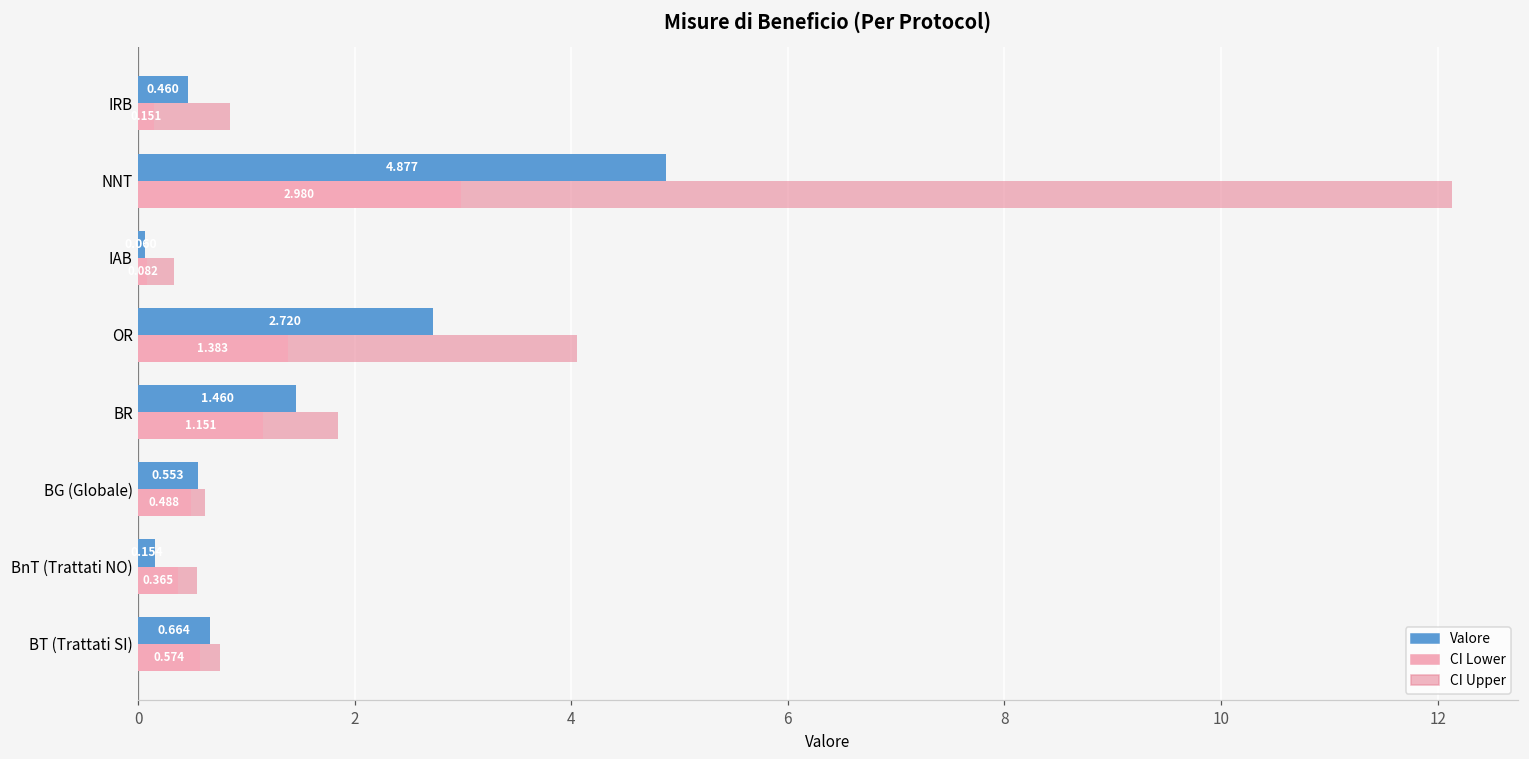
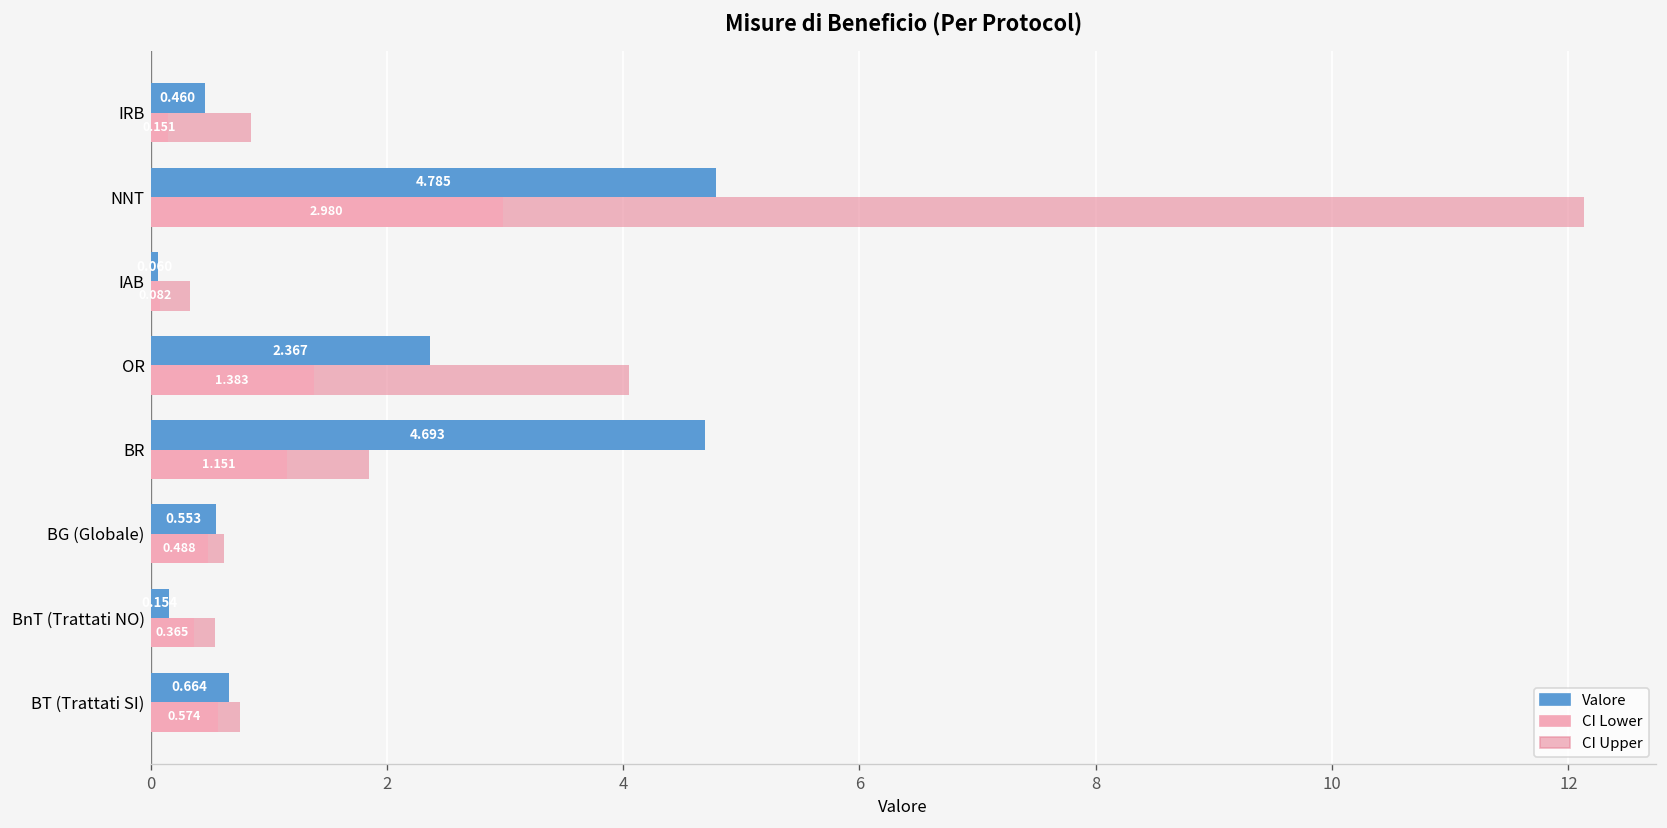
  {
    "Valore": {
      "IRB": 0.460,
-     "NNT": 4.877,
-     "OR": 2.720,
-     "BR": 1.460,
+     "NNT": 4.785,
+     "OR": 2.367,
+     "BR": 4.693,
      "BG (Globale)": 0.553,
      "BT (Trattati SI)": 0.664
    }
  }
